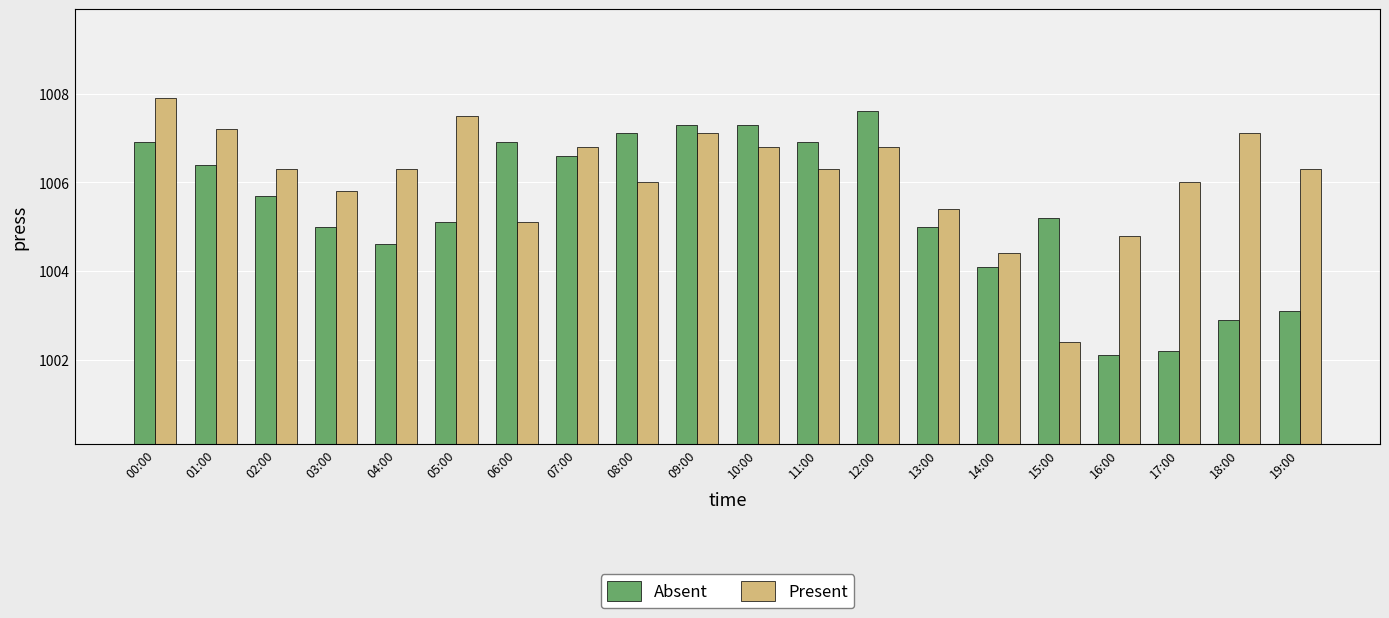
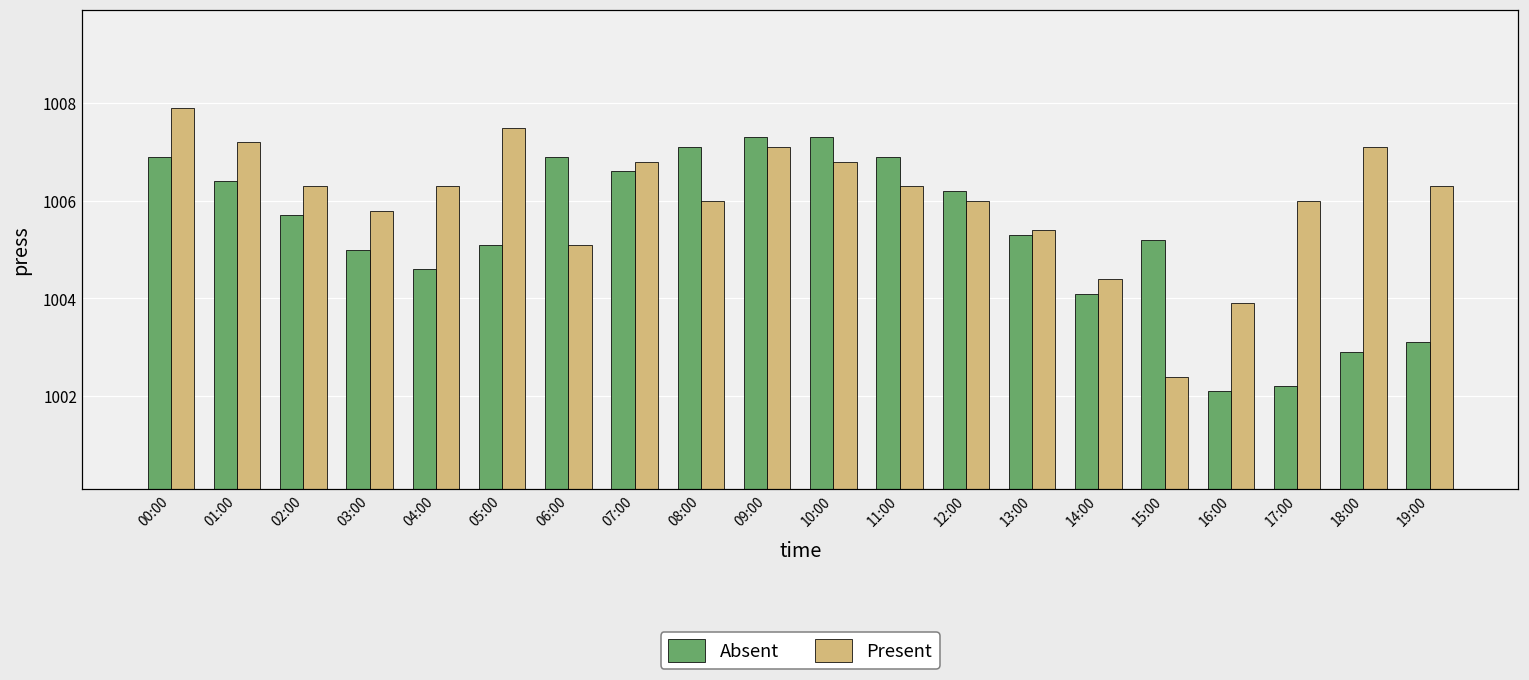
  {
    "Absent": {
      "00:00": 1006.9,
      "01:00": 1006.4,
      "02:00": 1005.7,
      "03:00": 1005.0,
      "04:00": 1004.6,
      "05:00": 1005.1,
      "06:00": 1006.9,
      "07:00": 1006.6,
      "08:00": 1007.1,
      "09:00": 1007.3,
      "10:00": 1007.3,
      "11:00": 1006.9,
-     "12:00": 1007.6,
-     "13:00": 1005.0,
+     "12:00": 1006.2,
+     "13:00": 1005.3,
      "14:00": 1004.1,
      "15:00": 1005.2,
      "16:00": 1002.1,
      "17:00": 1002.2,
      "18:00": 1002.9,
      "19:00": 1003.1
    },
    "Present": {
      "00:00": 1007.9,
      "01:00": 1007.2,
      "02:00": 1006.3,
      "03:00": 1005.8,
      "04:00": 1006.3,
      "05:00": 1007.5,
      "06:00": 1005.1,
      "07:00": 1006.8,
      "08:00": 1006.0,
      "09:00": 1007.1,
      "10:00": 1006.8,
      "11:00": 1006.3,
-     "12:00": 1006.8,
+     "12:00": 1006.0,
      "13:00": 1005.4,
      "14:00": 1004.4,
      "15:00": 1002.4,
-     "16:00": 1004.8,
+     "16:00": 1003.9,
      "17:00": 1006.0,
      "18:00": 1007.1,
      "19:00": 1006.3
    }
  }
